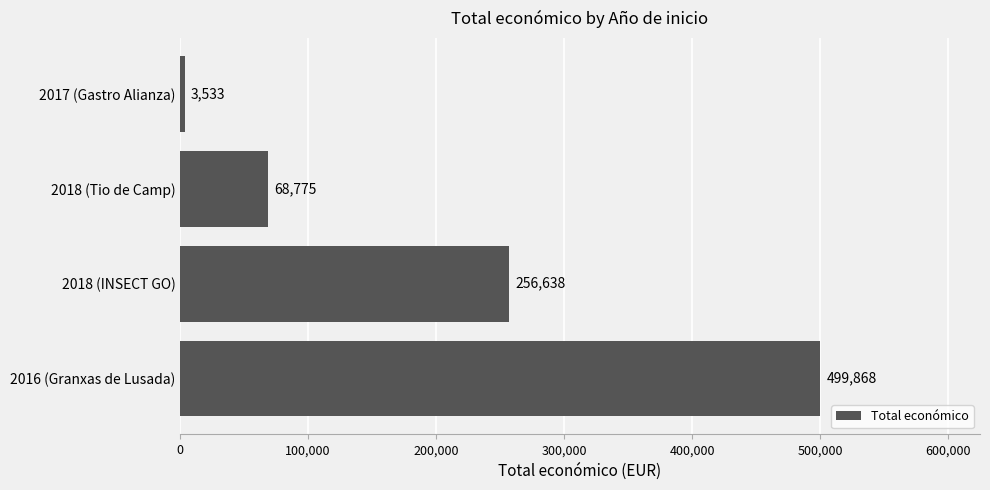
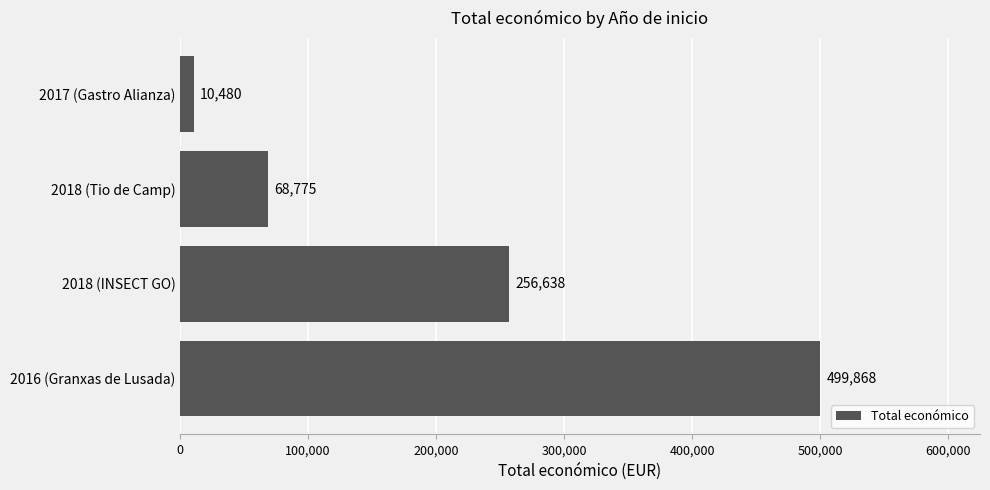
  {
-   "2017 (Gastro Alianza)": "3,533",
+   "2017 (Gastro Alianza)": "10,480",
    "2018 (Tio de Camp)": "68,775",
    "2018 (INSECT GO)": "256,638",
    "2016 (Granxas de Lusada)": "499,868"
  }
